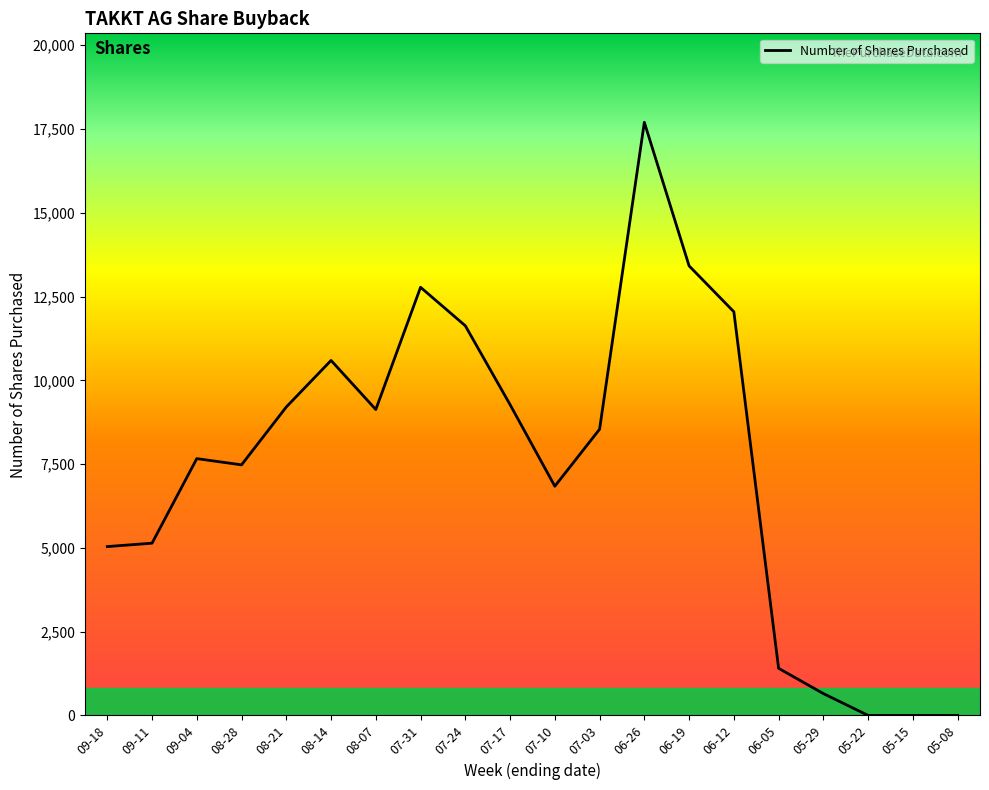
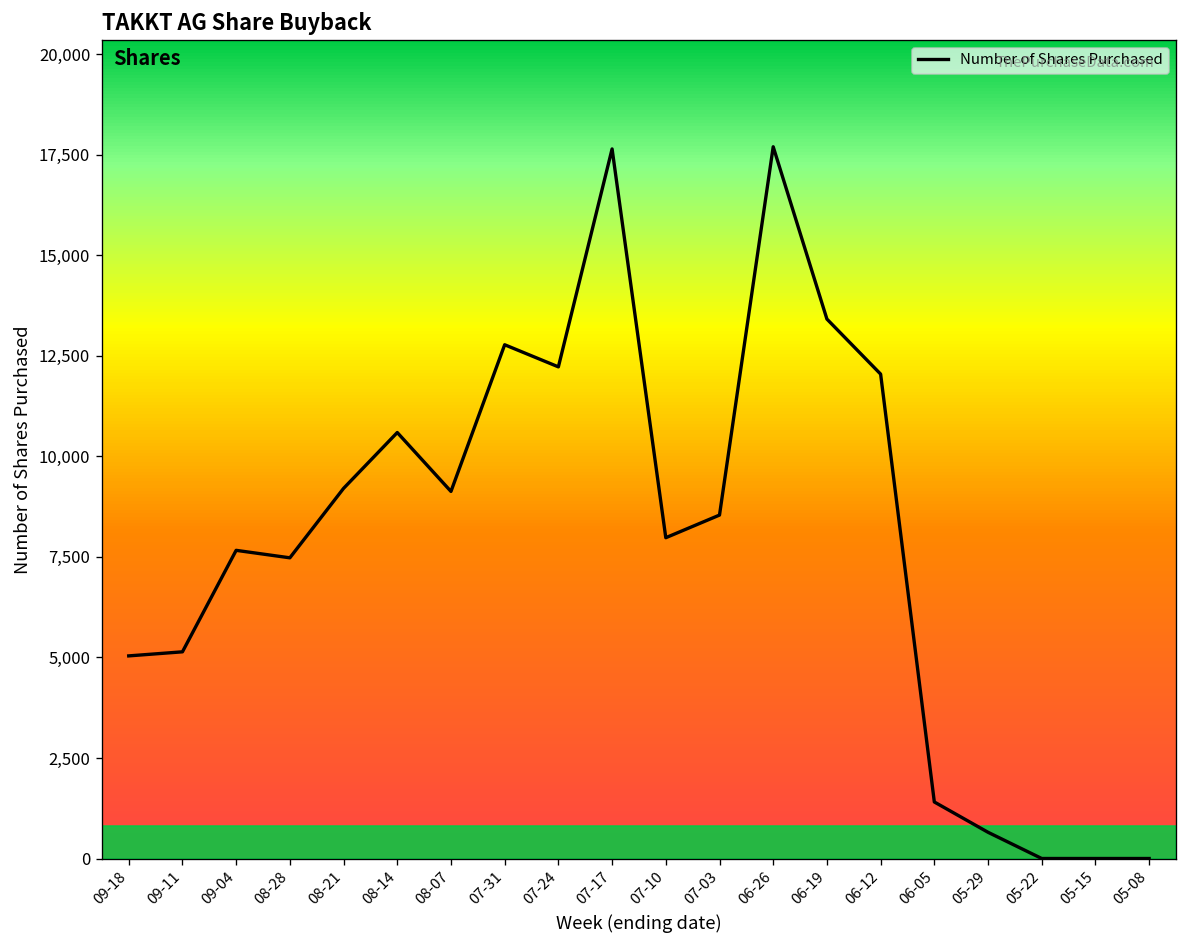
  {
    "09-18": "5,000",
    "09-11": "5,100",
    "09-04": "7,700",
    "08-28": "7,500",
    "08-21": "9,200",
    "08-14": "10,600",
    "08-07": "9,100",
    "07-31": "12,800",
-   "07-24": "11,600",
-   "07-17": "9,300",
-   "07-10": "6,800",
+   "07-24": "12,200",
+   "07-17": "17,600",
+   "07-10": "8,000",
    "07-03": "8,500",
    "06-26": "17,700",
    "06-19": "13,400",
    "06-12": "12,000",
    "06-05": "1,400"
  }
